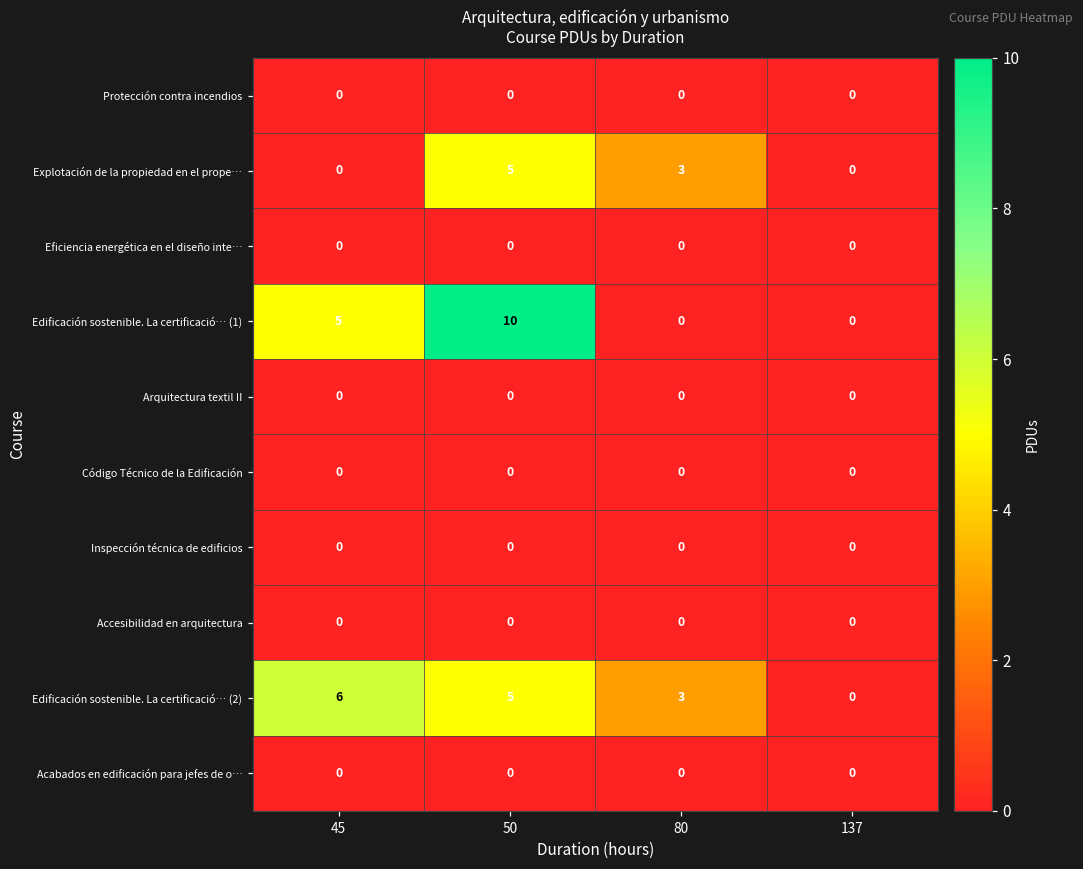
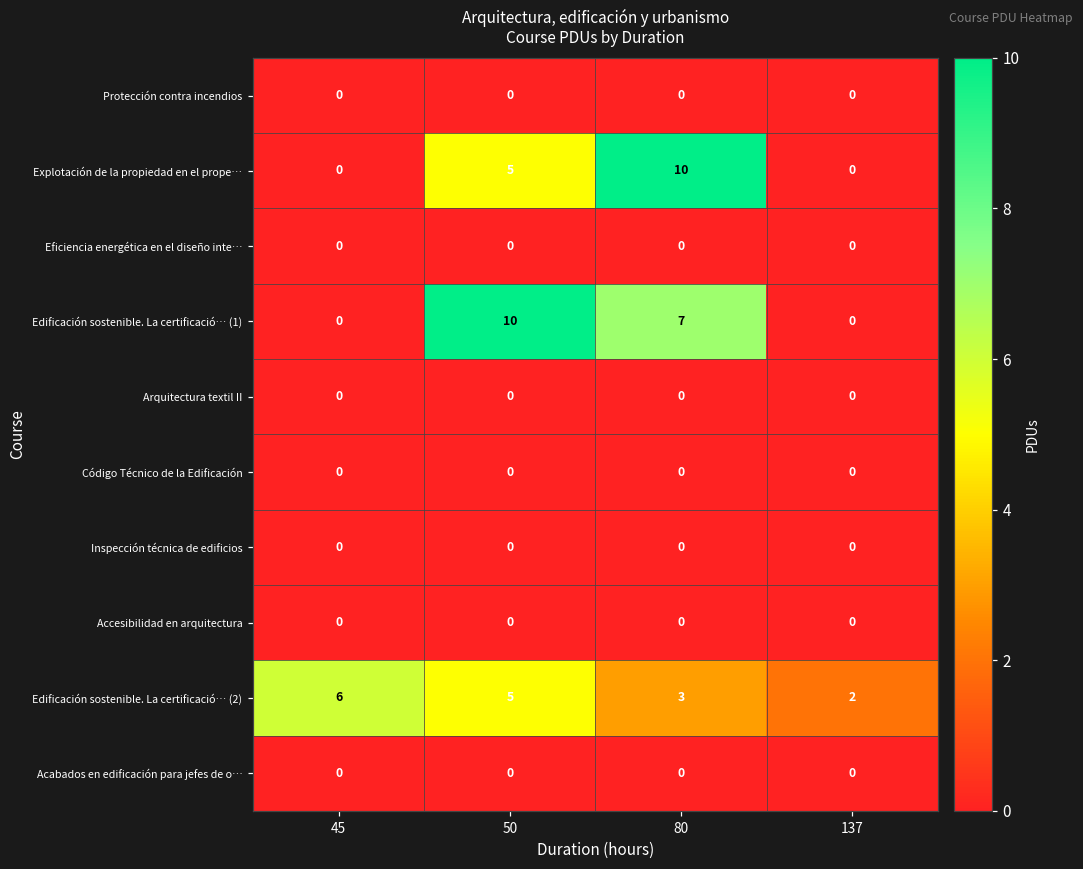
  {
    "Protección contra incendios": {
      "45": 0,
      "50": 0,
      "80": 0,
      "137": 0
    },
    "Explotación de la propiedad en el prope…": {
      "45": 0,
      "50": 5,
-     "80": 3,
+     "80": 10,
      "137": 0
    },
    "Eficiencia energética en el diseño inte…": {
      "45": 0,
      "50": 0,
      "80": 0,
      "137": 0
    },
    "Edificación sostenible. La certificació… (1)": {
-     "45": 5,
+     "45": 0,
      "50": 10,
-     "80": 0,
+     "80": 7,
      "137": 0
    },
    "Arquitectura textil II": {
      "45": 0,
      "50": 0,
      "80": 0,
      "137": 0
    },
    "Código Técnico de la Edificación": {
      "45": 0,
      "50": 0,
      "80": 0,
      "137": 0
    },
    "Inspección técnica de edificios": {
      "45": 0,
      "50": 0,
      "80": 0,
      "137": 0
    },
    "Accesibilidad en arquitectura": {
      "45": 0,
      "50": 0,
      "80": 0,
      "137": 0
    },
    "Edificación sostenible. La certificació… (2)": {
      "45": 6,
      "50": 5,
      "80": 3,
-     "137": 0
+     "137": 2
    },
    "Acabados en edificación para jefes de o…": {
      "45": 0,
      "50": 0,
      "80": 0,
      "137": 0
    }
  }
